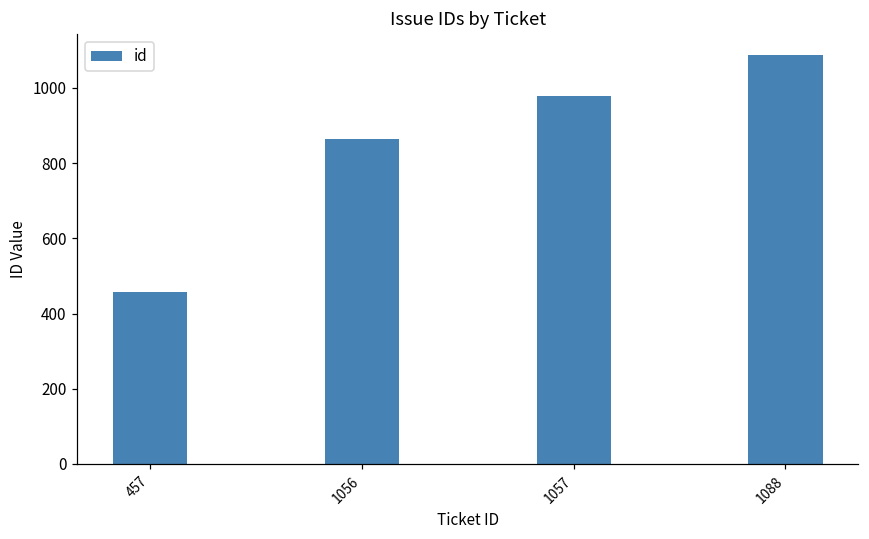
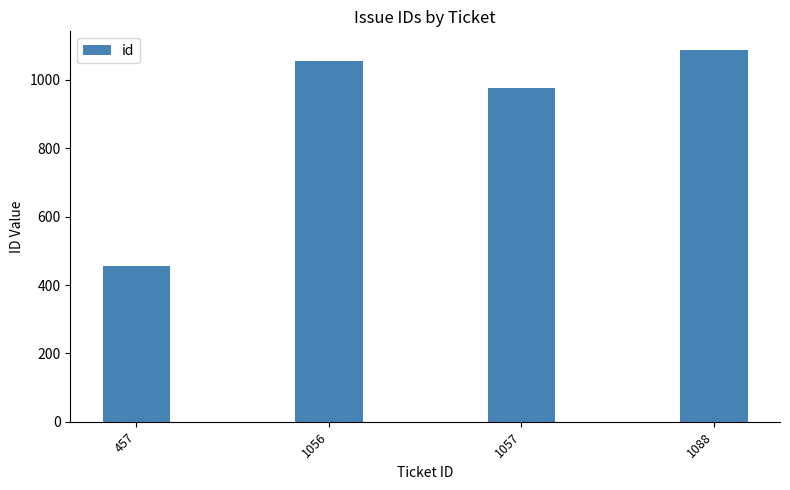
  {
    "457": 460,
-   "1056": 870,
+   "1056": 1060,
    "1057": 980,
    "1088": 1090
  }
